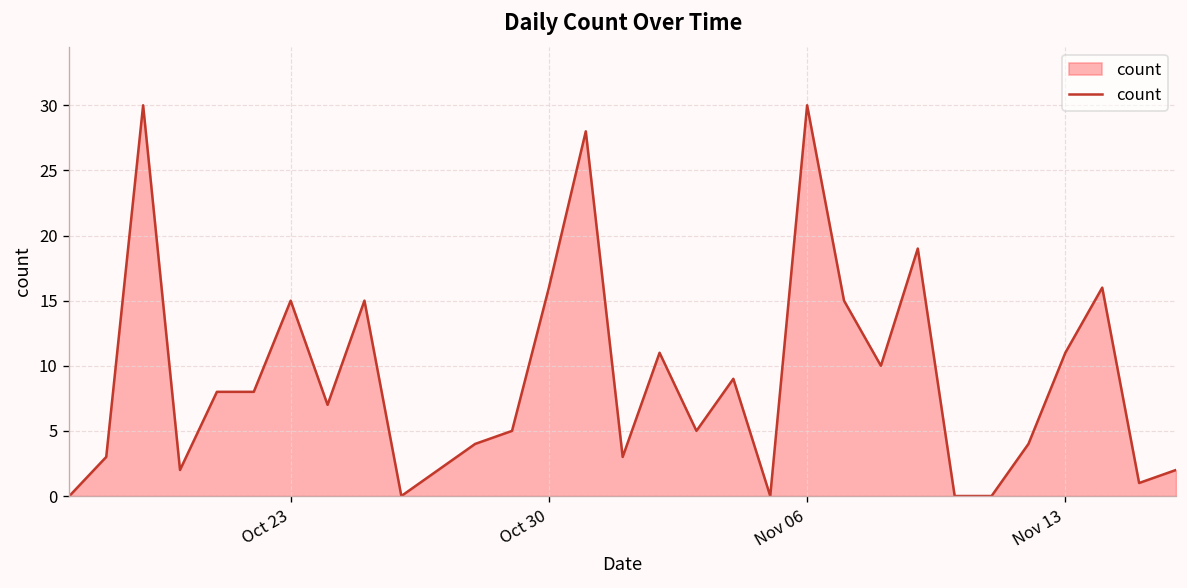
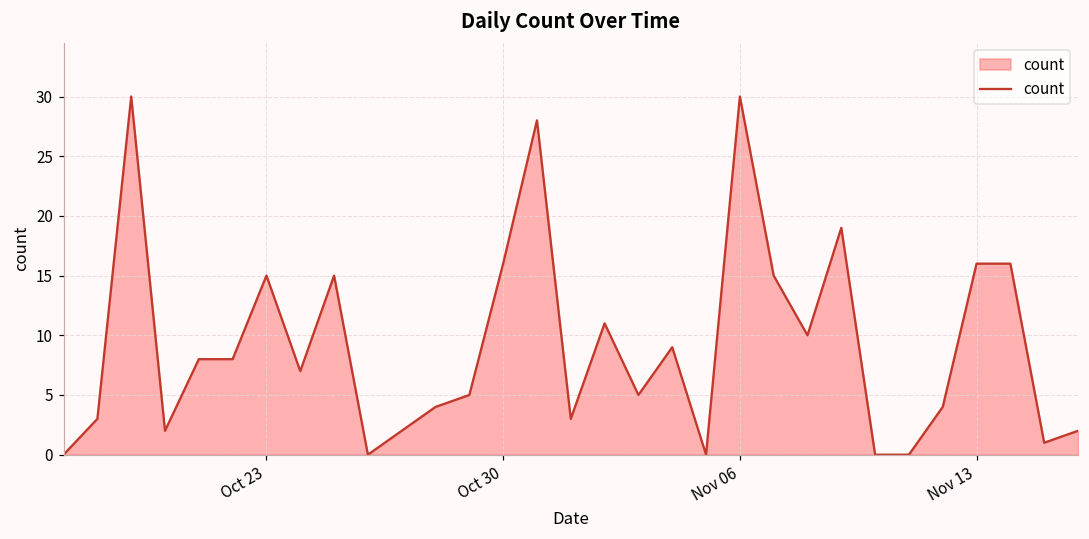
  {
    "Oct 23": 15,
    "Oct 30": 16,
    "Nov 06": 30,
-   "Nov 13": 11
+   "Nov 13": 16
  }
